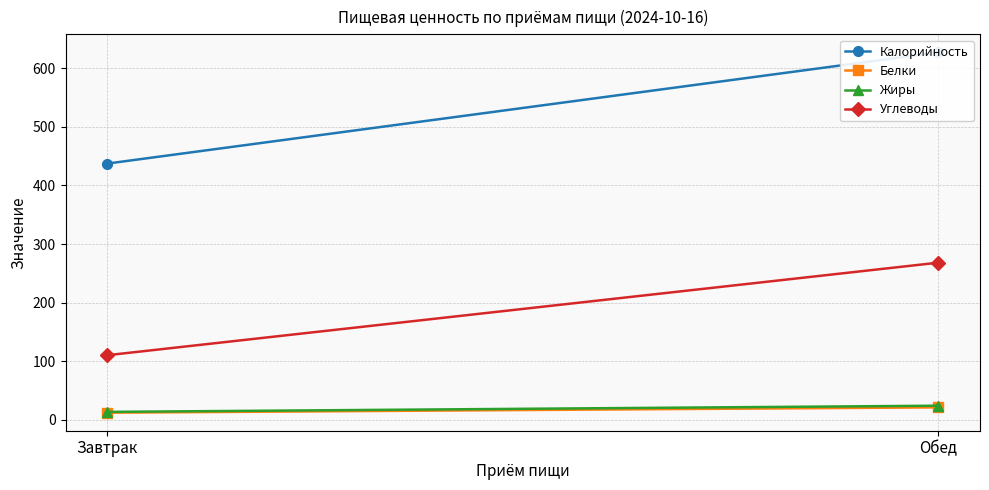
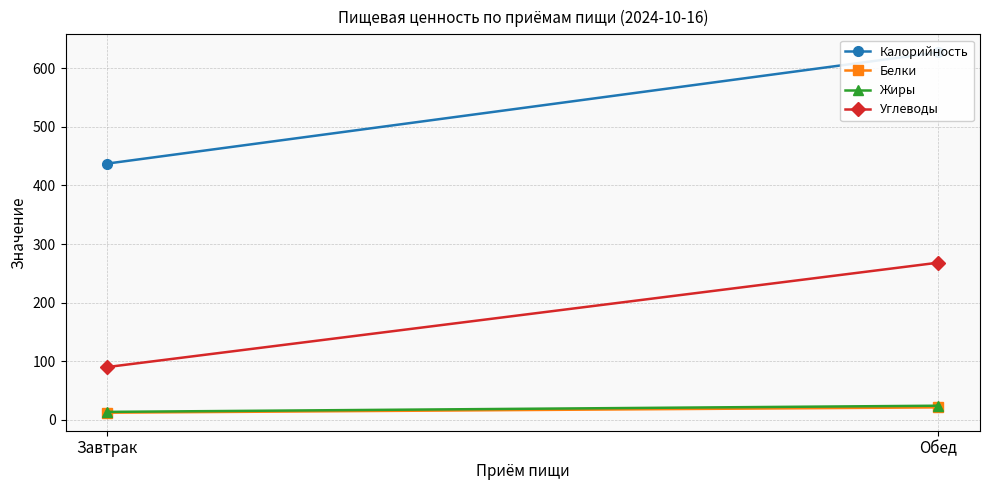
  {
    "Калорийность": {
      "Завтрак": 440
    },
    "Углеводы": {
-     "Завтрак": 110,
+     "Завтрак": 90,
      "Обед": 270
    }
  }
